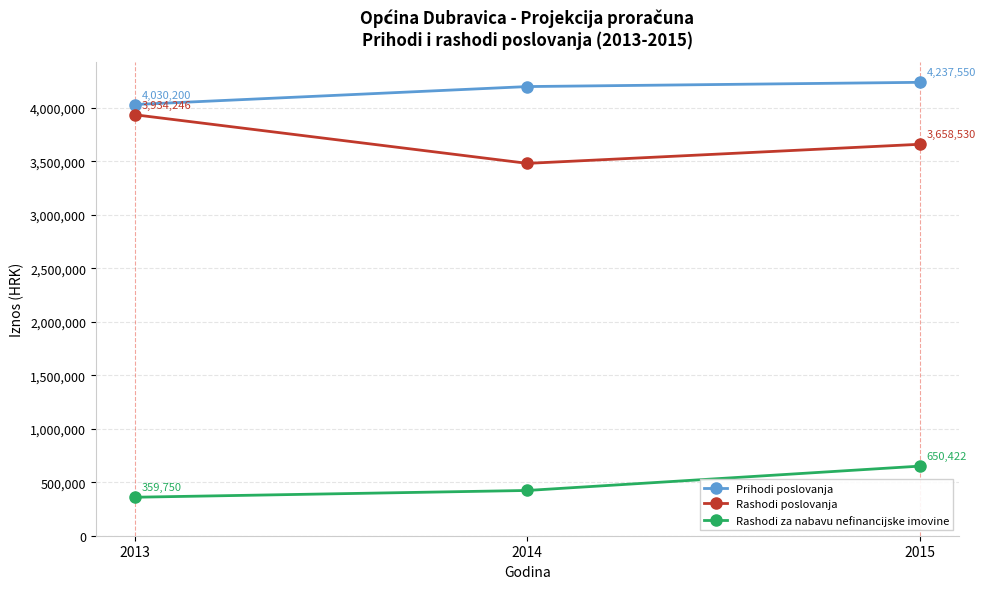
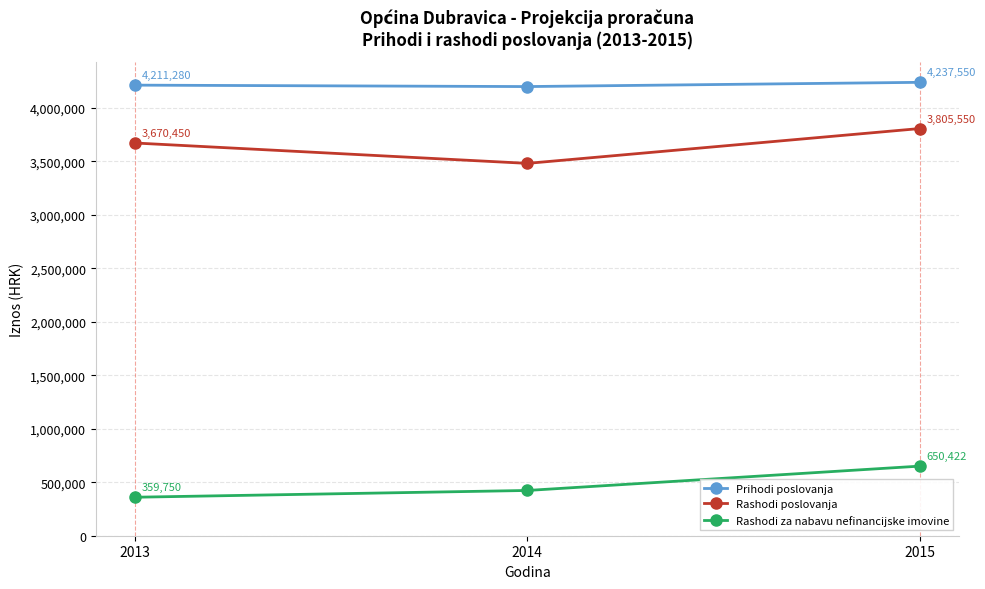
  {
    "Prihodi poslovanja": {
-     "2013": "4,030,200",
+     "2013": "4,211,280",
      "2015": "4,237,550"
    },
    "Rashodi poslovanja": {
-     "2013": "3,934,246",
-     "2015": "3,658,530"
+     "2013": "3,670,450",
+     "2015": "3,805,550"
    },
    "Rashodi za nabavu nefinancijske imovine": {
      "2013": "359,750",
      "2015": "650,422"
    }
  }
